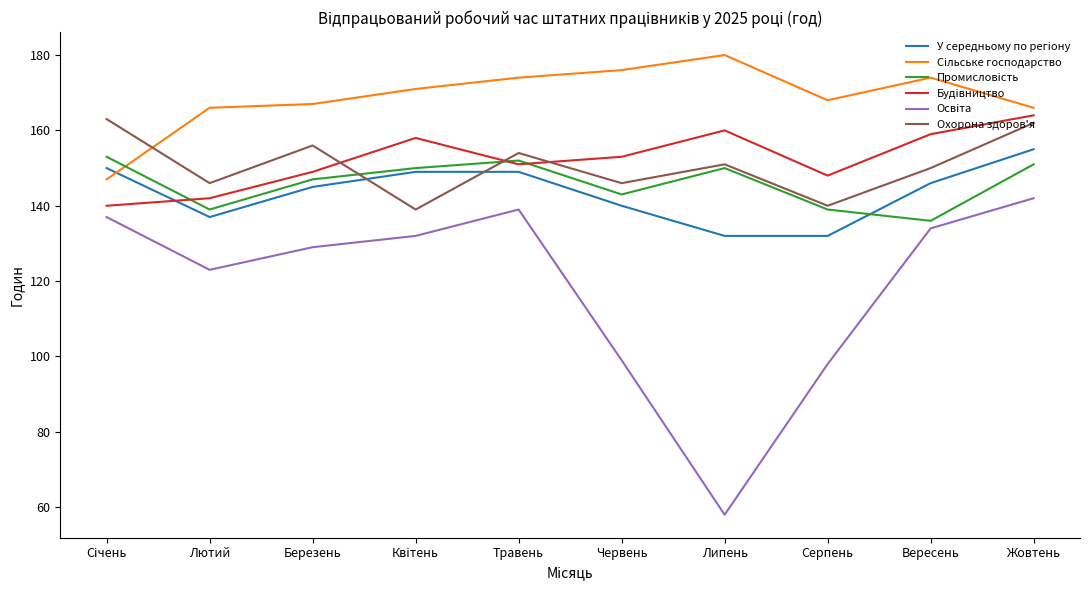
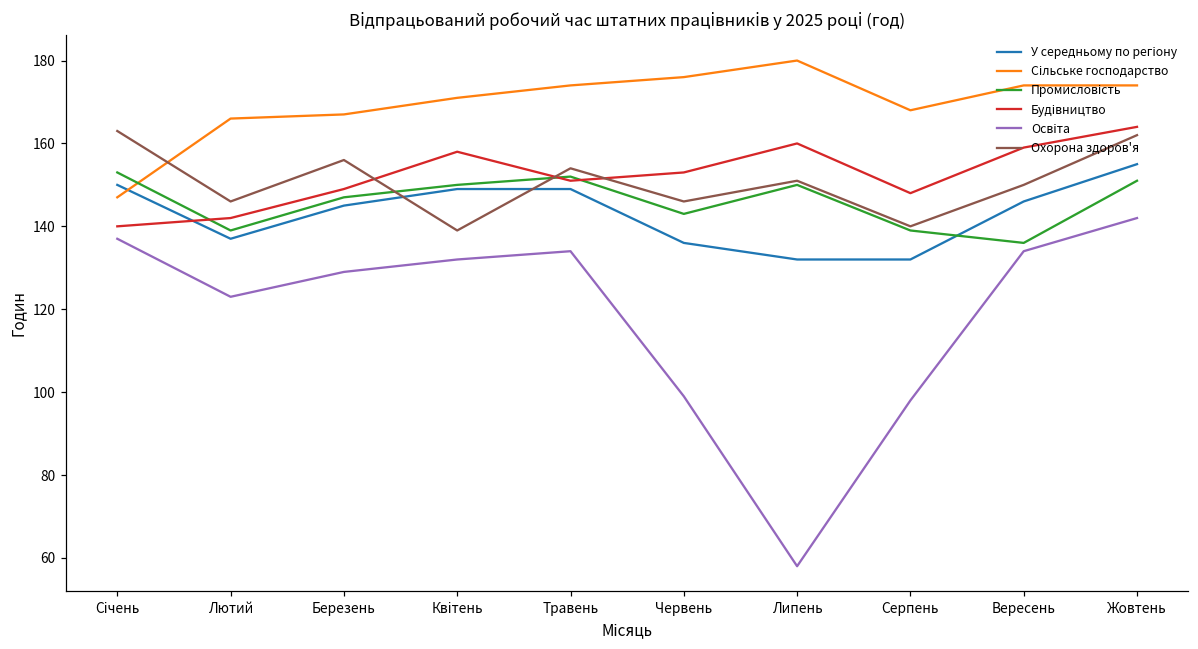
  {
    "У середньому по регіону": {
      "Січень": 150,
      "Лютий": 137,
      "Березень": 145,
      "Квітень": 149,
      "Травень": 149,
-     "Червень": 140,
+     "Червень": 136,
      "Липень": 132,
      "Серпень": 132,
      "Вересень": 146,
      "Жовтень": 155
    },
    "Сільське господарство": {
      "Січень": 147,
      "Лютий": 166,
      "Березень": 167,
      "Квітень": 171,
      "Травень": 174,
      "Червень": 176,
      "Липень": 180,
      "Серпень": 168,
      "Вересень": 174,
-     "Жовтень": 166
+     "Жовтень": 174
    },
    "Промисловість": {
      "Січень": 153,
      "Лютий": 139,
      "Березень": 147,
      "Квітень": 150,
      "Травень": 152,
      "Червень": 143,
      "Липень": 150,
      "Серпень": 139,
      "Вересень": 136,
      "Жовтень": 151
    },
    "Будівництво": {
      "Січень": 140,
      "Лютий": 142,
      "Березень": 149,
      "Квітень": 158,
      "Травень": 151,
      "Червень": 153,
      "Липень": 160,
      "Серпень": 148,
      "Вересень": 159,
      "Жовтень": 164
    },
    "Освіта": {
      "Січень": 137,
      "Лютий": 123,
      "Березень": 129,
      "Квітень": 132,
-     "Травень": 139,
+     "Травень": 134,
      "Червень": 99,
      "Липень": 58,
      "Серпень": 98,
      "Вересень": 134,
      "Жовтень": 142
    },
    "Охорона здоров'я": {
      "Січень": 163,
      "Лютий": 146,
      "Березень": 156,
      "Квітень": 139,
      "Травень": 154,
      "Червень": 146,
      "Липень": 151,
      "Серпень": 140,
      "Вересень": 150,
      "Жовтень": 162
    }
  }
